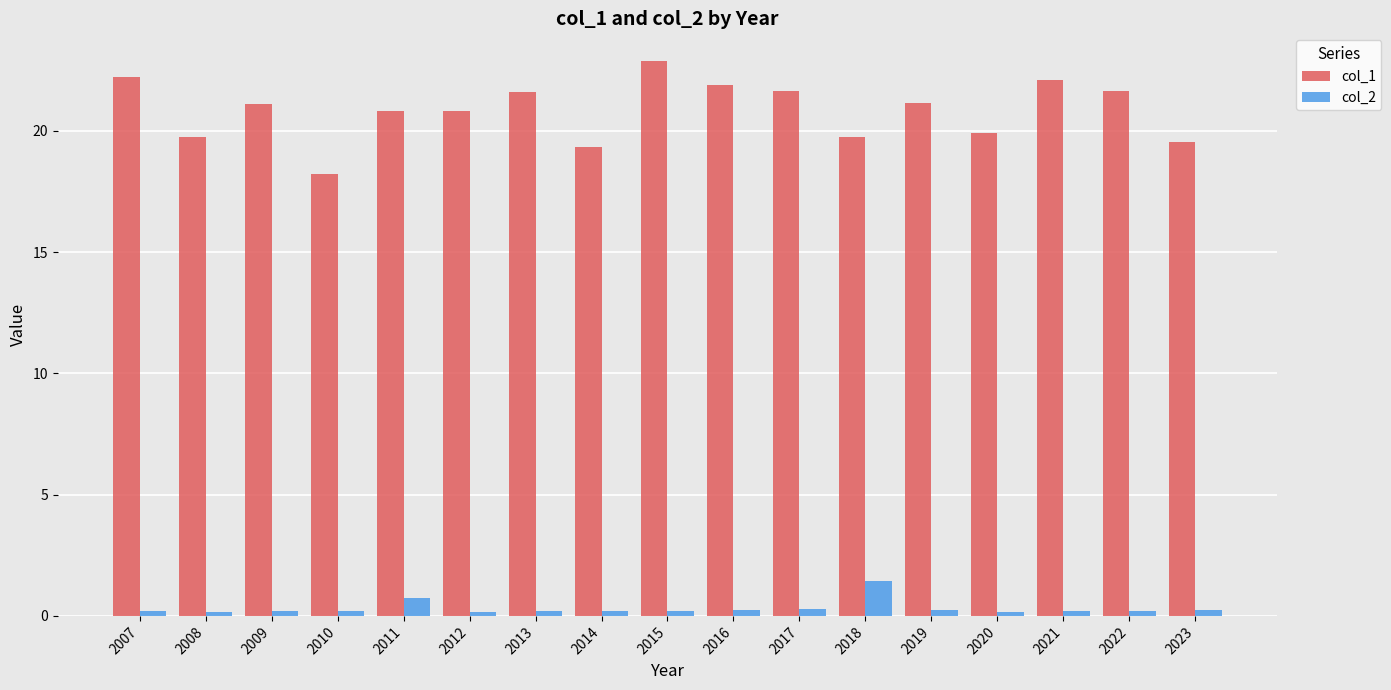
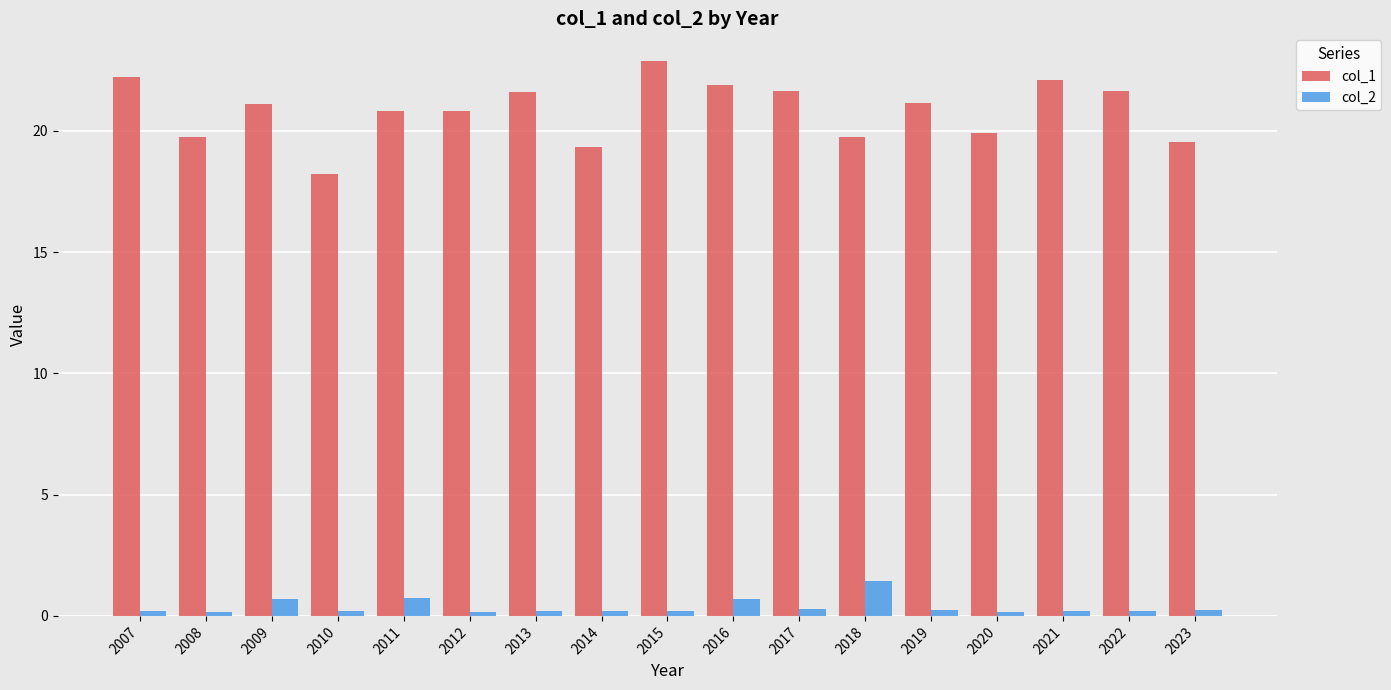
  {
    "col_1": {
      "2007": 22.2,
      "2008": 19.7,
      "2009": 21.1,
      "2010": 18.2,
      "2011": 20.8,
      "2012": 20.8,
      "2013": 21.6,
      "2014": 19.3,
      "2015": 22.9,
      "2016": 21.9,
      "2017": 21.6,
      "2018": 19.8,
      "2019": 21.2,
      "2020": 19.9,
      "2021": 22.1,
      "2022": 21.7,
      "2023": 19.5
    },
    "col_2": {
      "2007": 0.2,
      "2008": 0.2,
-     "2009": 0.2,
+     "2009": 0.7,
      "2010": 0.2,
      "2011": 0.8,
      "2012": 0.1,
      "2013": 0.2,
      "2014": 0.2,
      "2015": 0.2,
-     "2016": 0.3,
+     "2016": 0.7,
      "2017": 0.3,
      "2018": 1.5,
      "2019": 0.3,
      "2020": 0.2,
      "2021": 0.2,
      "2022": 0.2,
      "2023": 0.3
    }
  }
